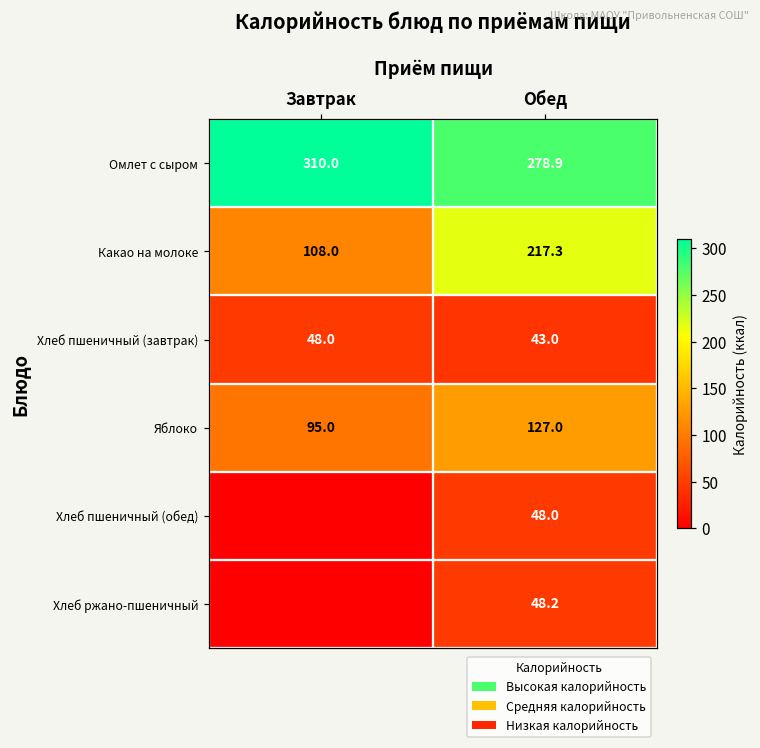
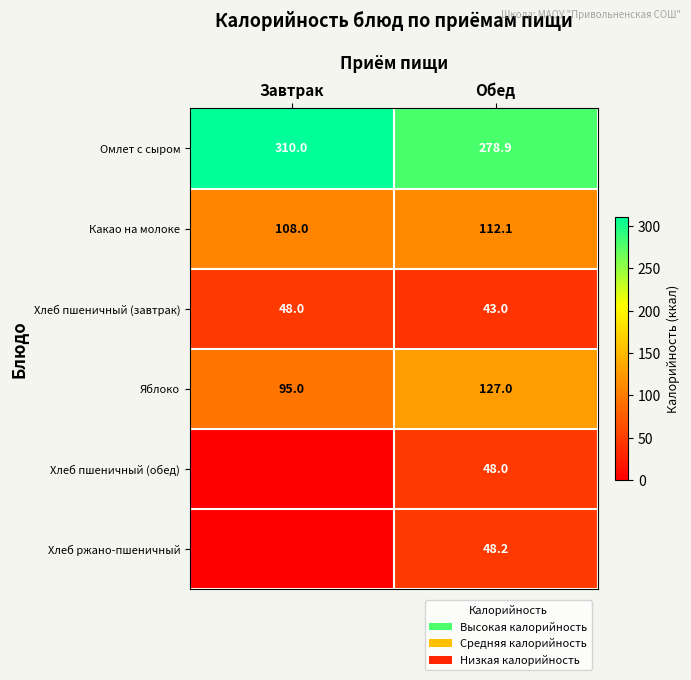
  {
    "Омлет с сыром": {
      "Завтрак": 310.0,
      "Обед": 278.9
    },
    "Какао на молоке": {
      "Завтрак": 108.0,
-     "Обед": 217.3
+     "Обед": 112.1
    },
    "Хлеб пшеничный (завтрак)": {
      "Завтрак": 48.0,
      "Обед": 43.0
    },
    "Яблоко": {
      "Завтрак": 95.0,
      "Обед": 127.0
    },
    "Хлеб пшеничный (обед)": {
      "Обед": 48.0
    },
    "Хлеб ржано-пшеничный": {
      "Обед": 48.2
    }
  }
